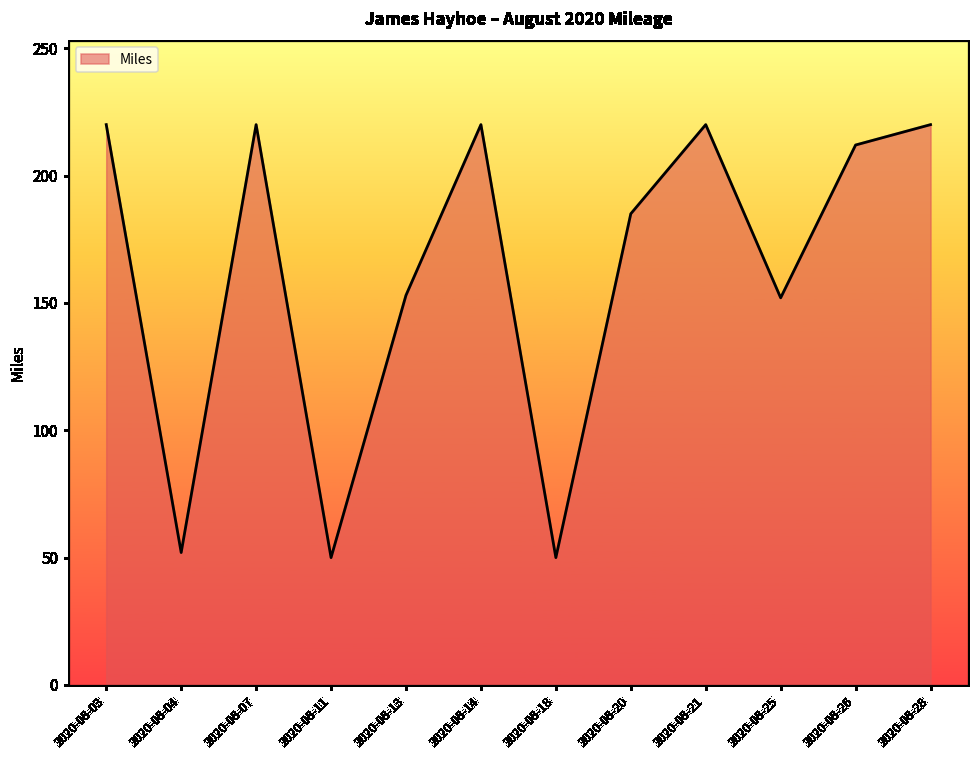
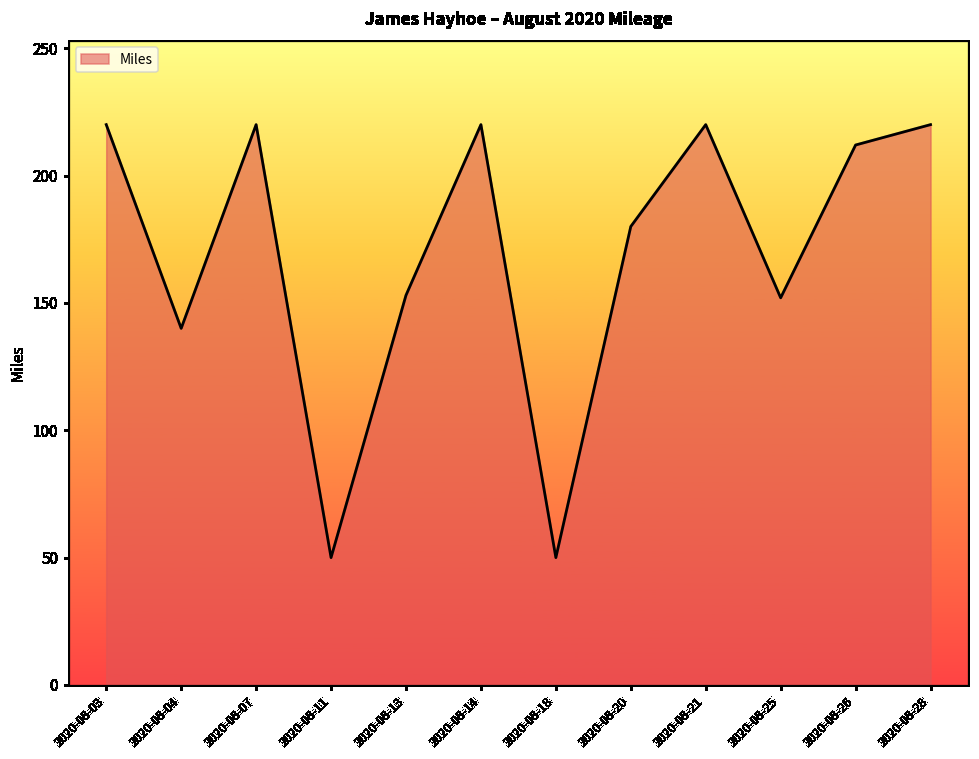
  {
    "2020-08-03": 220,
-   "2020-08-04": 52,
+   "2020-08-04": 140,
    "2020-08-07": 220,
    "2020-08-11": 50,
    "2020-08-13": 153,
    "2020-08-14": 220,
    "2020-08-18": 50,
-   "2020-08-20": 185,
+   "2020-08-20": 180,
    "2020-08-21": 220,
    "2020-08-25": 152,
    "2020-08-26": 212,
    "2020-08-28": 220
  }
